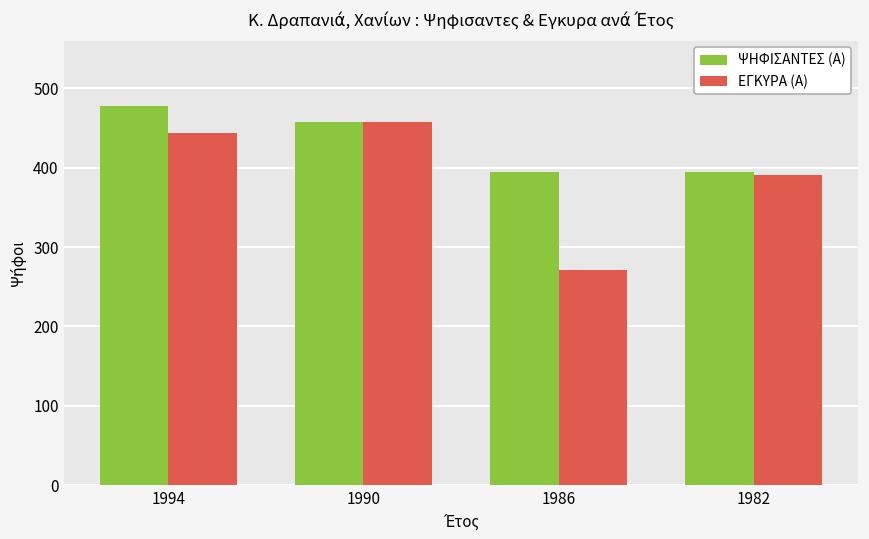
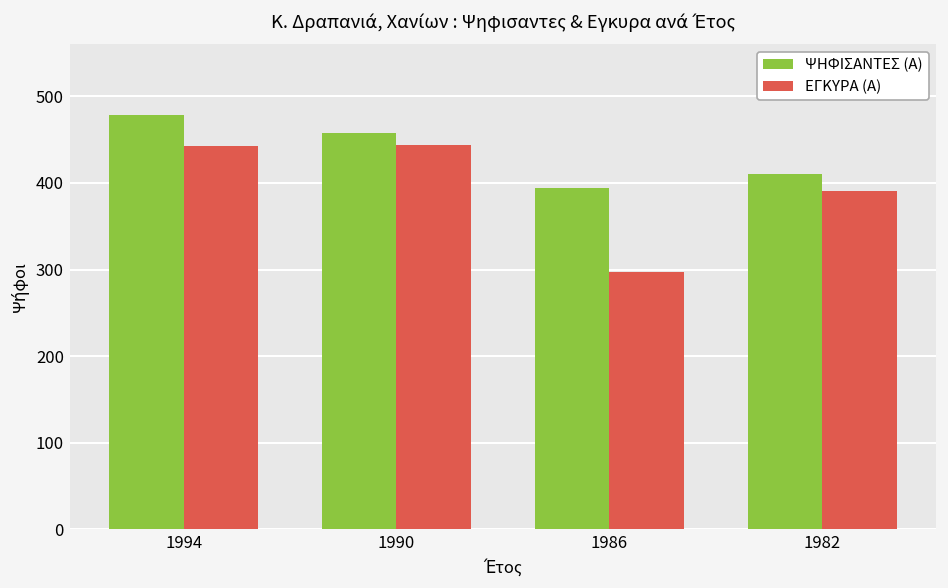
  {
    "ΨΗΦΙΣΑΝΤΕΣ (Α)": {
      "1994": 480,
      "1990": 460,
      "1986": 390,
-     "1982": 390
+     "1982": 410
    },
    "ΕΓΚΥΡΑ (Α)": {
      "1994": 440,
-     "1990": 460,
-     "1986": 270,
+     "1990": 440,
+     "1986": 300,
      "1982": 390
    }
  }
